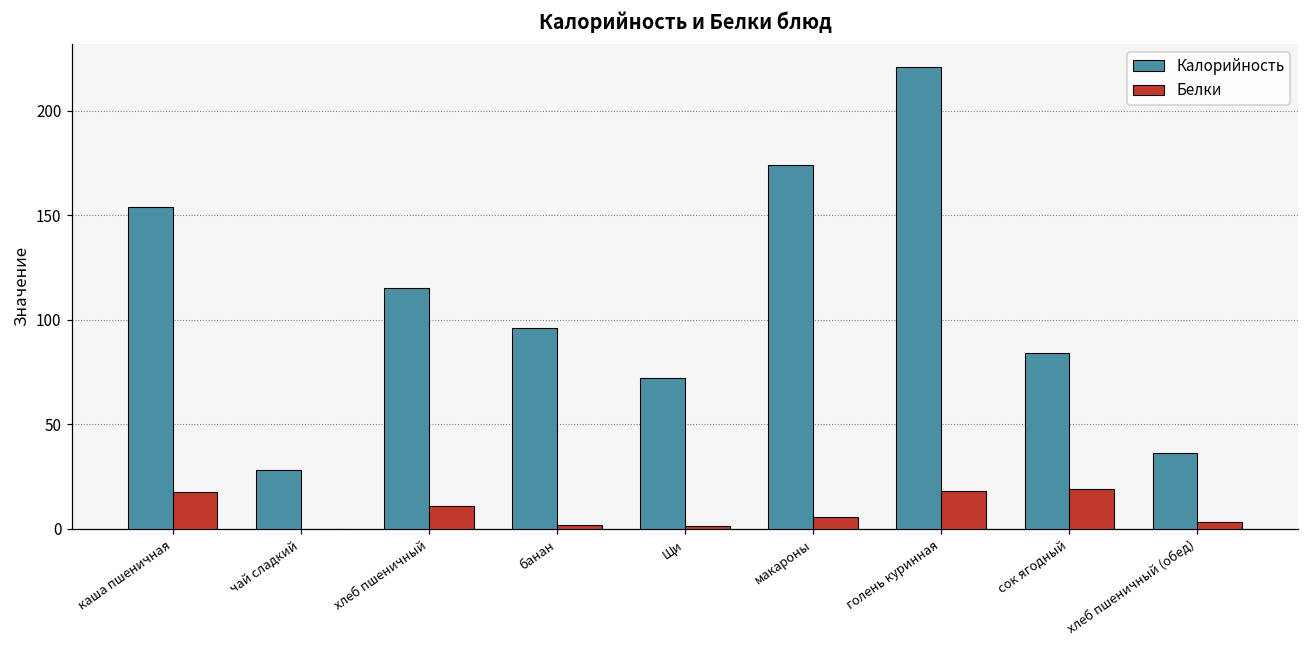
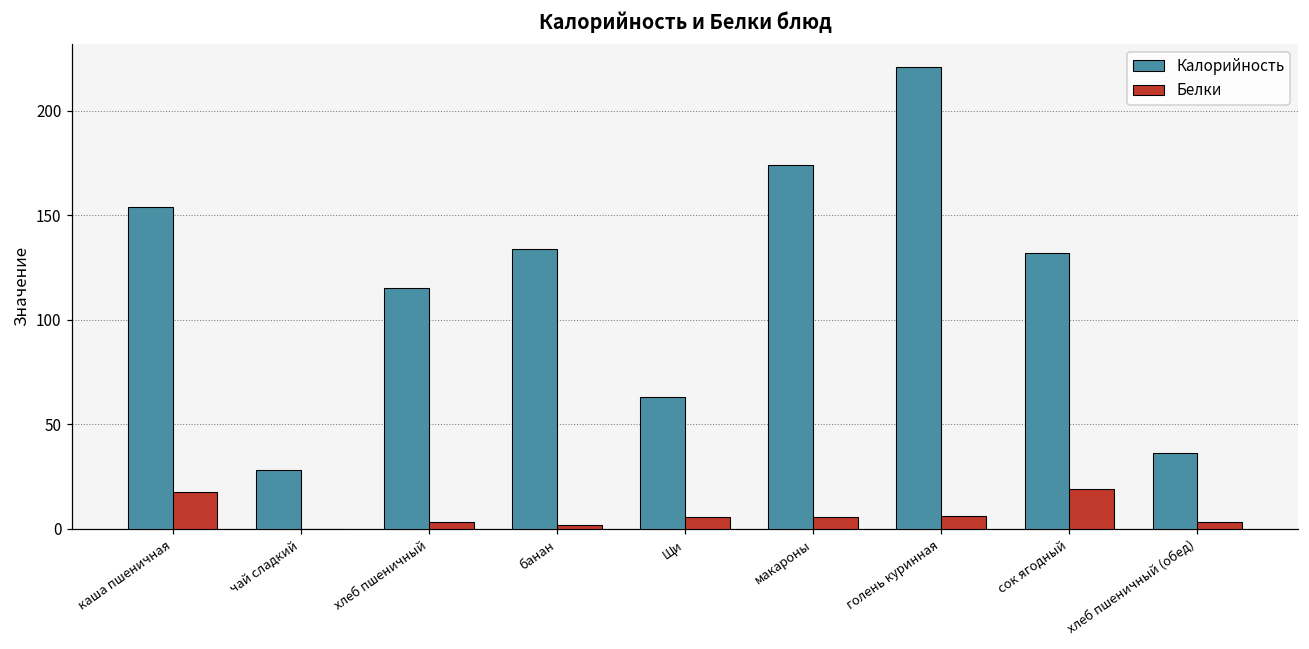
  {
    "Калорийность": {
      "каша пшеничная": 154,
      "чай сладкий": 28,
      "хлеб пшеничный": 115,
-     "банан": 96,
-     "Щи": 72,
+     "банан": 134,
+     "Щи": 63,
      "макароны": 174,
      "голень куринная": 221,
-     "сок ягодный": 84,
+     "сок ягодный": 132,
      "хлеб пшеничный (обед)": 36
    },
    "Белки": {
      "каша пшеничная": 17,
      "чай сладкий": 0,
-     "хлеб пшеничный": 11,
+     "хлеб пшеничный": 3,
      "банан": 2,
-     "Щи": 1,
+     "Щи": 6,
      "макароны": 6,
-     "голень куринная": 18,
+     "голень куринная": 6,
      "сок ягодный": 19,
      "хлеб пшеничный (обед)": 3
    }
  }
